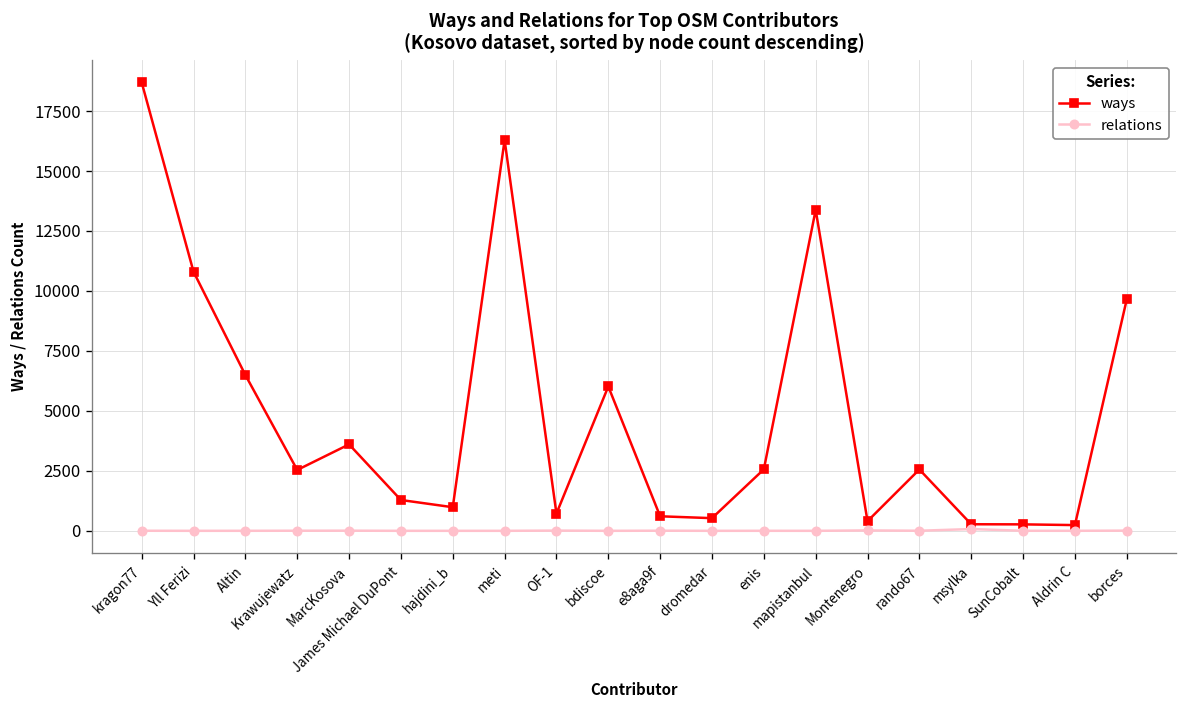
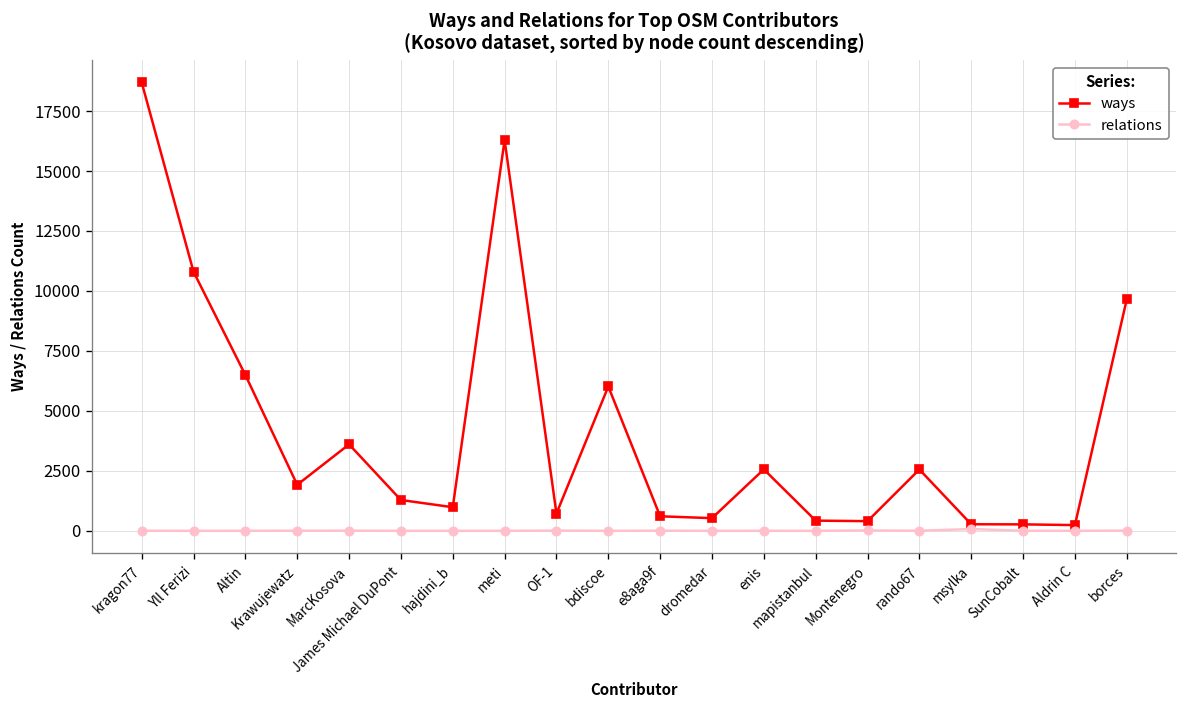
  {
    "ways": {
      "kragon77": 18700,
      "Yll Ferizi": 10800,
      "Altin": 6500,
-     "Krawujewatz": 2500,
+     "Krawujewatz": 1900,
      "MarcKosova": 3600,
      "James Michael DuPont": 1300,
      "hajdini_b": 1000,
      "meti": 16300,
      "OF-1": 700,
      "bdiscoe": 6000,
      "e8aga9f": 600,
      "dromedar": 500,
      "enis": 2600,
-     "mapistanbul": 13400,
+     "mapistanbul": 400,
      "Montenegro": 400,
      "rando67": 2600,
      "msylka": 300,
      "SunCobalt": 300,
      "Aldrin C": 200,
      "borces": 9600
    },
    "relations": {
      "kragon77": 0,
      "Yll Ferizi": 0,
      "Altin": 0,
      "Krawujewatz": 0,
      "MarcKosova": 0,
      "James Michael DuPont": 0,
      "hajdini_b": 0,
      "meti": 0,
      "OF-1": 0,
      "bdiscoe": 0,
      "e8aga9f": 0,
      "dromedar": 0,
      "enis": 0,
      "mapistanbul": 0,
      "Montenegro": 0,
      "rando67": 0,
      "msylka": 100,
      "SunCobalt": 0,
      "Aldrin C": 0,
      "borces": 0
    }
  }
